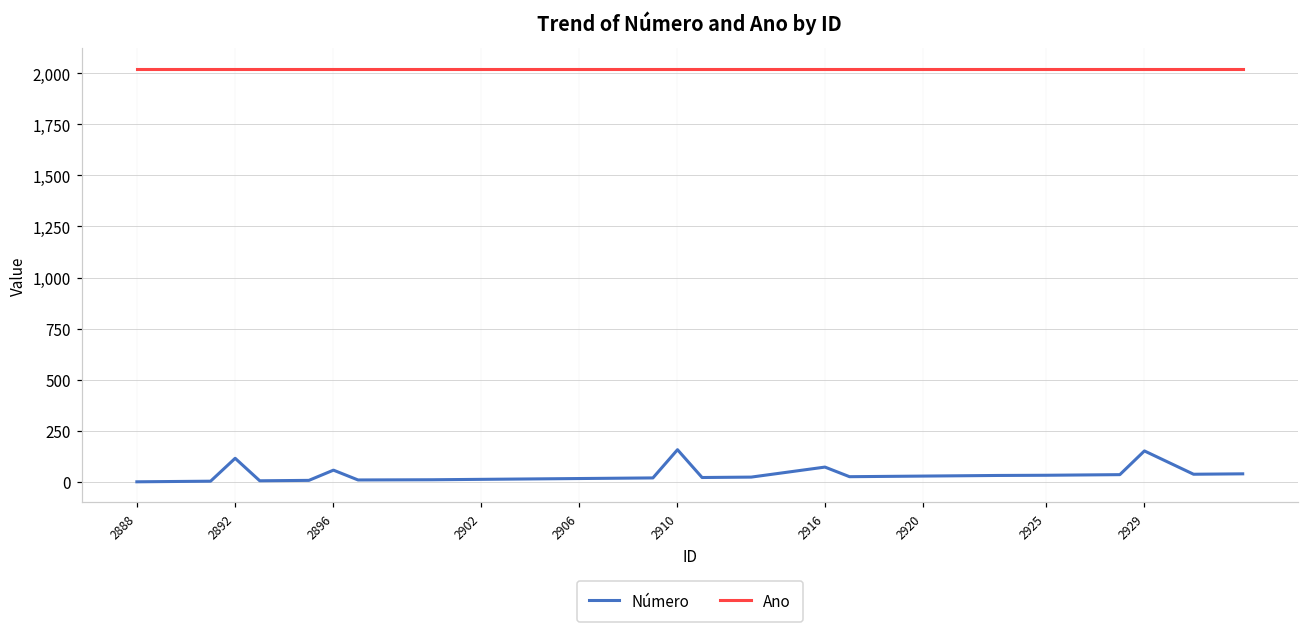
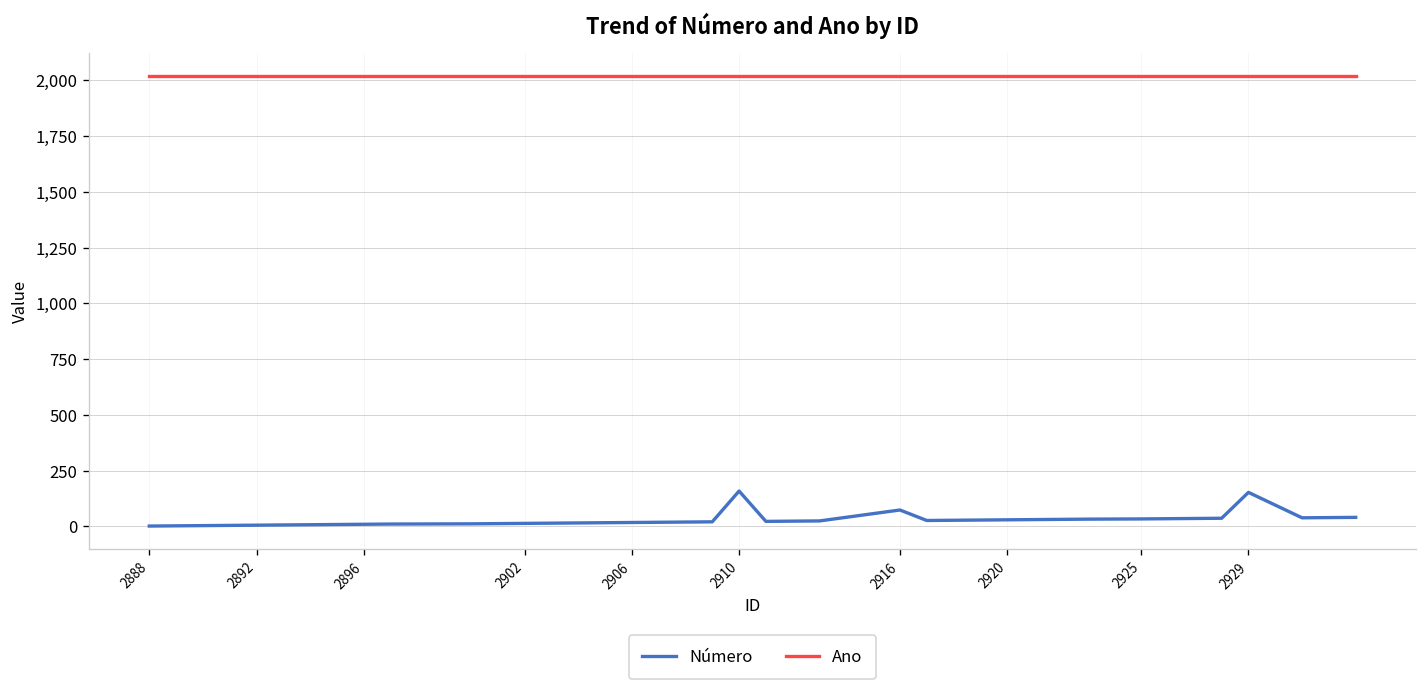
  {
    "Número": {
      "2888": "0",
-     "2892": "120",
-     "2896": "60",
+     "2892": "10",
+     "2896": "10",
      "2902": "10",
      "2906": "20",
      "2910": "160",
      "2916": "70",
      "2920": "30",
      "2925": "30",
      "2929": "150"
    },
    "Ano": {
      "2888": "2,020",
      "2892": "2,020",
      "2896": "2,020",
      "2902": "2,020",
      "2906": "2,020",
      "2910": "2,020",
      "2916": "2,020",
      "2920": "2,020",
      "2925": "2,020",
      "2929": "2,020"
    }
  }
